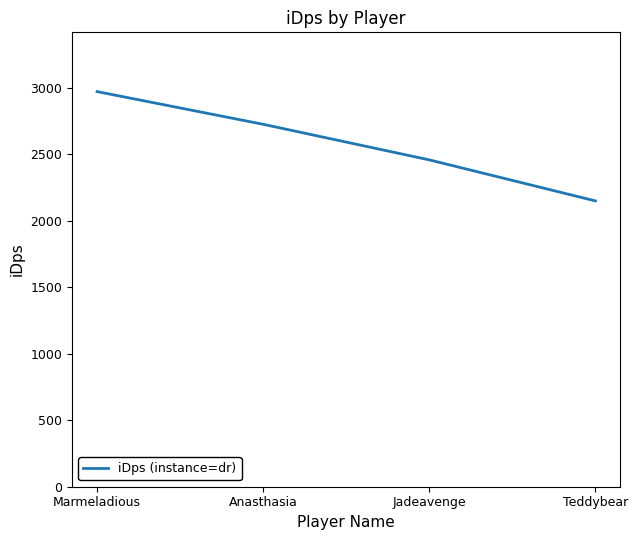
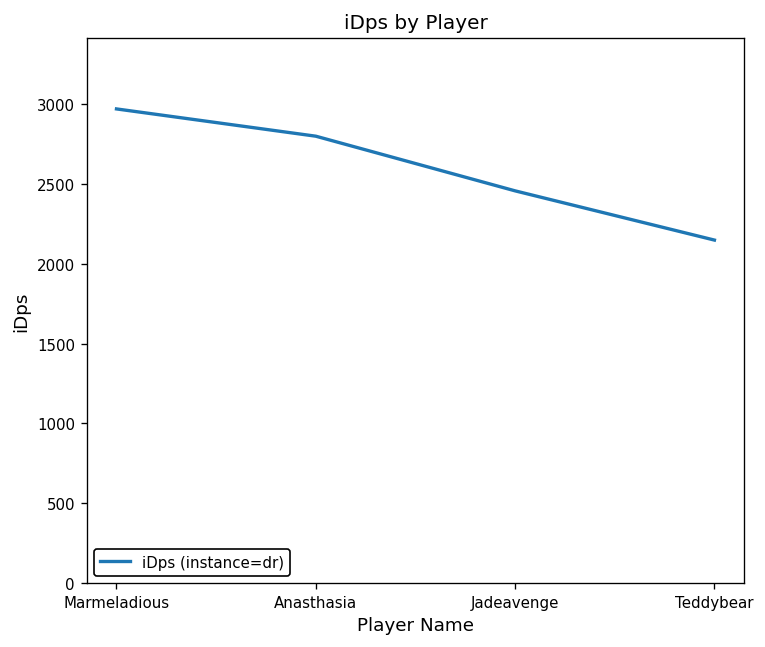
  {
    "Marmeladious": 2970,
-   "Anasthasia": 2730,
+   "Anasthasia": 2800,
    "Jadeavenge": 2460,
    "Teddybear": 2150
  }
